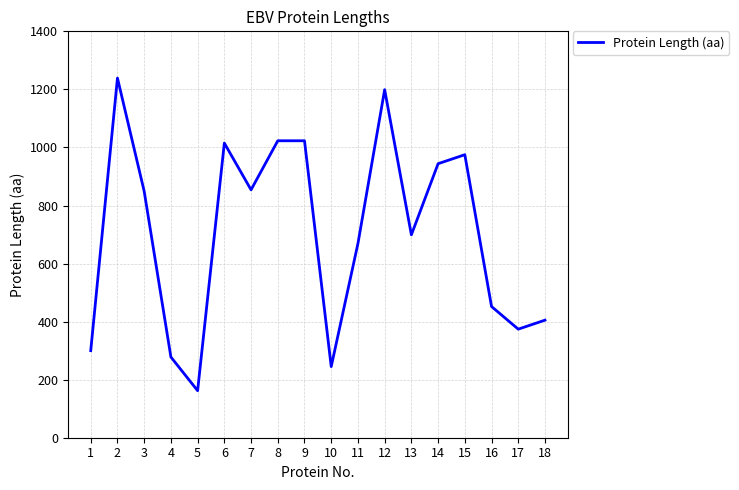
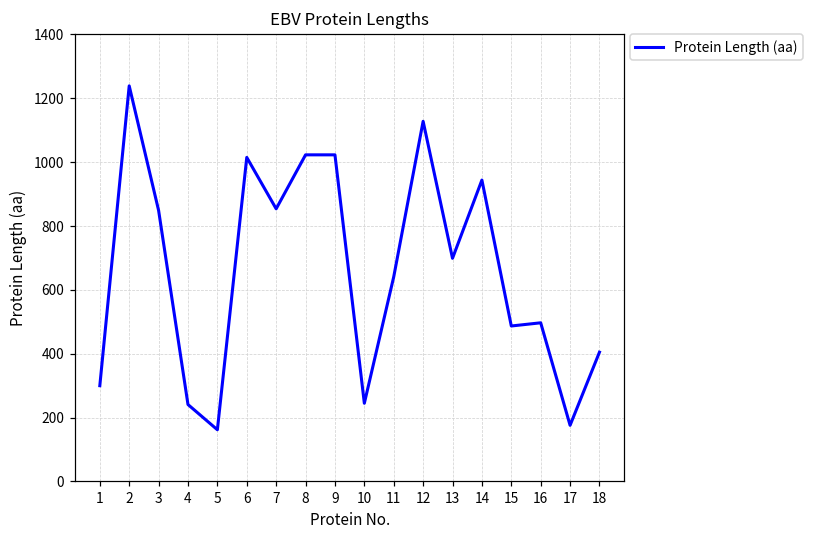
  {
    "1": 300,
    "2": 1240,
    "3": 850,
-   "4": 280,
+   "4": 240,
    "5": 160,
    "6": 1020,
    "7": 850,
    "8": 1020,
    "9": 1020,
    "10": 250,
-   "11": 670,
-   "12": 1200,
+   "11": 640,
+   "12": 1130,
    "13": 700,
    "14": 940,
-   "15": 980,
-   "16": 450,
-   "17": 370,
+   "15": 490,
+   "16": 500,
+   "17": 180,
    "18": 410
  }
